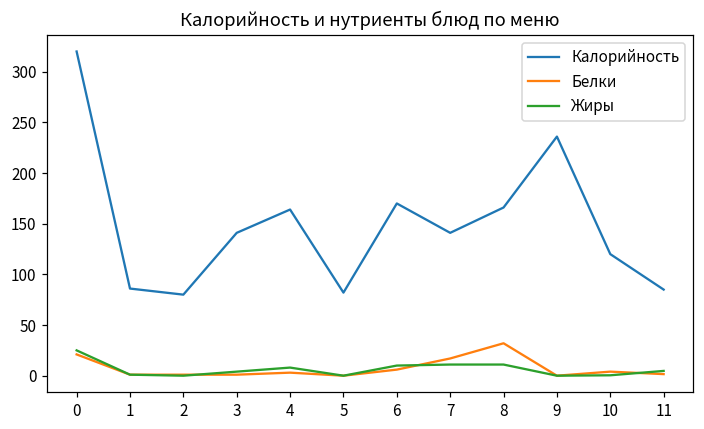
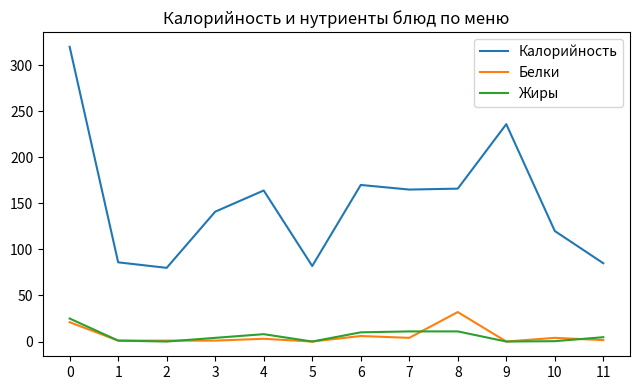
  {
    "Калорийность": {
      "0": 320,
      "1": 90,
      "2": 80,
      "3": 140,
      "4": 160,
      "5": 80,
      "6": 170,
-     "7": 140,
+     "7": 170,
      "8": 170,
      "9": 240,
      "10": 120,
      "11": 90
    },
    "Белки": {
      "0": 20,
      "3": 0,
      "4": 0,
      "6": 10,
-     "7": 20,
+     "7": 0,
      "8": 30,
      "10": 0,
      "11": 0
    },
    "Жиры": {
      "0": 30,
      "3": 0,
      "4": 10,
      "6": 10,
      "7": 10,
      "8": 10,
      "10": 0,
      "11": 0
    }
  }
